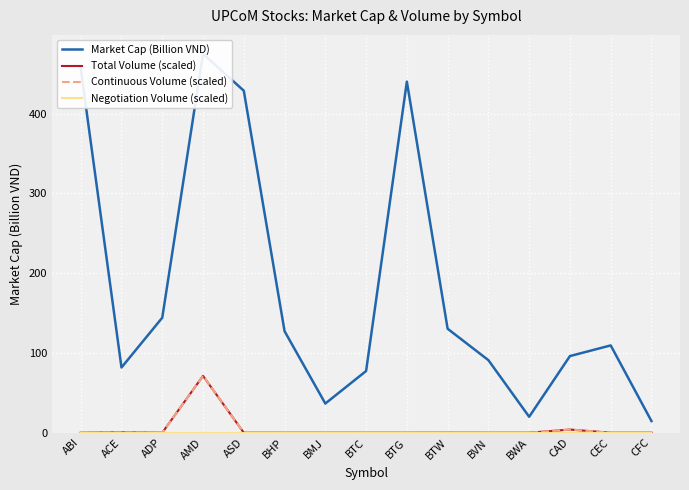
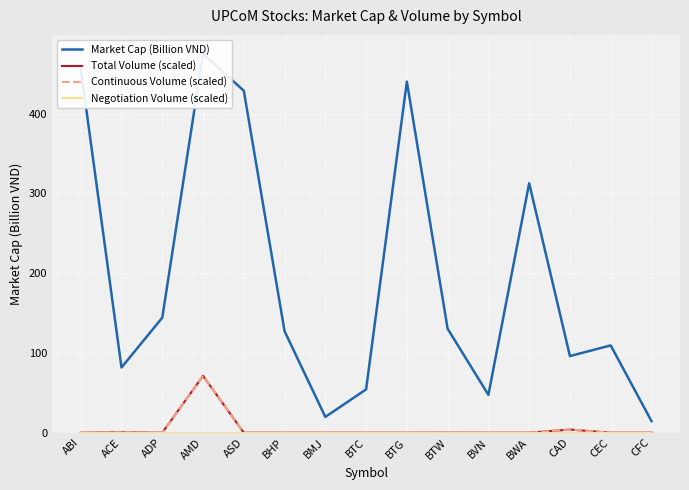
  {
    "Market Cap (Billion VND)": {
      "ACE": 80,
      "ADP": 140,
      "ASD": 430,
      "BHP": 130,
-     "BMJ": 40,
-     "BTC": 80,
+     "BMJ": 20,
+     "BTC": 50,
      "BTG": 440,
      "BTW": 130,
-     "BVN": 90,
-     "BWA": 20,
+     "BVN": 50,
+     "BWA": 310,
      "CAD": 100,
      "CEC": 110,
      "CFC": 10
    },
    "Continuous Volume (scaled)": {
      "AMD": 70,
      "CAD": 0
    },
    "Negotiation Volume (scaled)": {
      "AMD": 0,
      "CAD": 0
    }
  }
